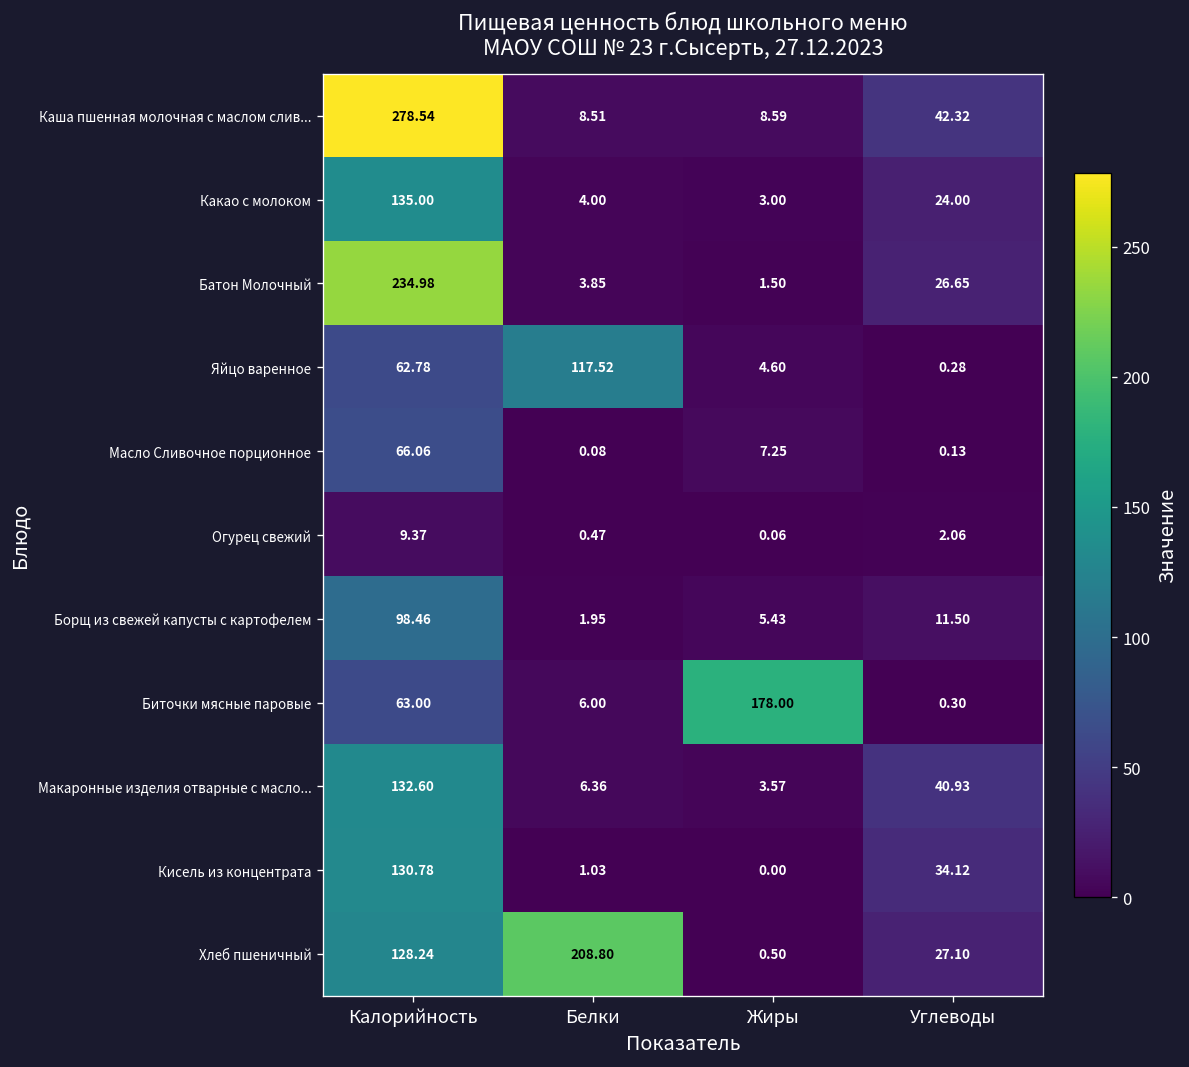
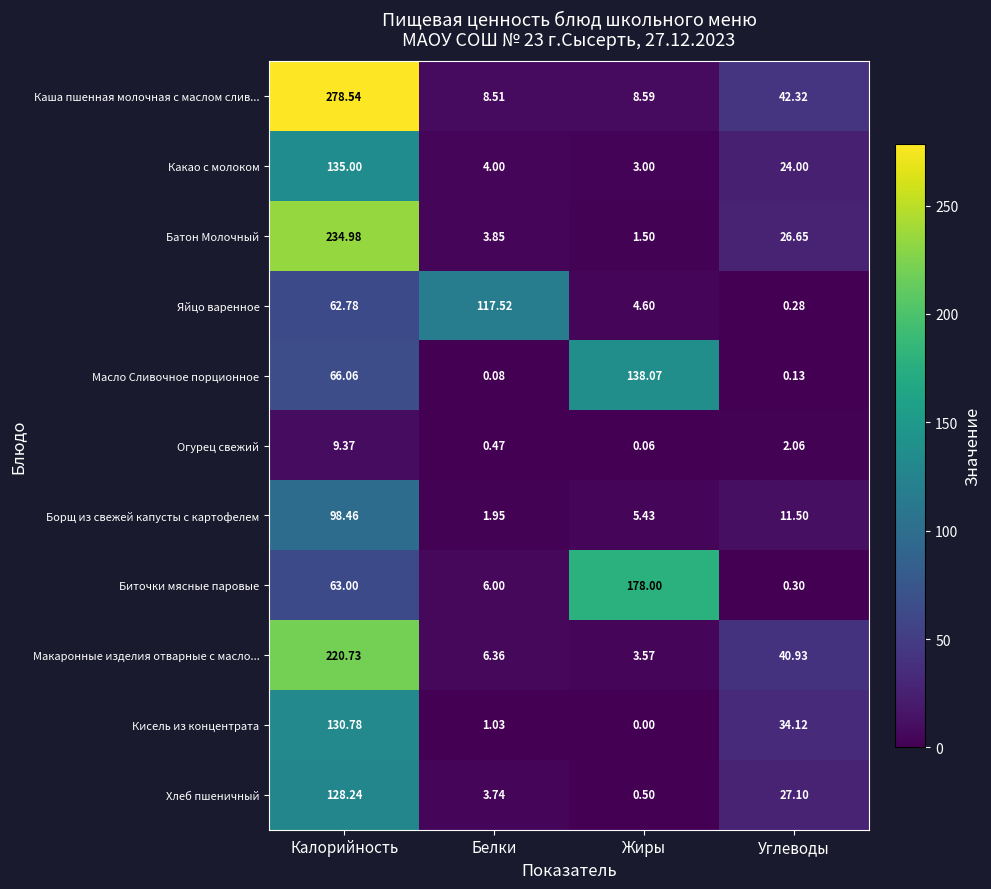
  {
    "Каша пшенная молочная с маслом слив...": {
      "Калорийность": 278.54,
      "Белки": 8.51,
      "Жиры": 8.59,
      "Углеводы": 42.32
    },
    "Какао с молоком": {
      "Калорийность": 135.00,
      "Белки": 4.00,
      "Жиры": 3.00,
      "Углеводы": 24.00
    },
    "Батон Молочный": {
      "Калорийность": 234.98,
      "Белки": 3.85,
      "Жиры": 1.50,
      "Углеводы": 26.65
    },
    "Яйцо варенное": {
      "Калорийность": 62.78,
      "Белки": 117.52,
      "Жиры": 4.60,
      "Углеводы": 0.28
    },
    "Масло Сливочное порционное": {
      "Калорийность": 66.06,
      "Белки": 0.08,
-     "Жиры": 7.25,
+     "Жиры": 138.07,
      "Углеводы": 0.13
    },
    "Огурец свежий": {
      "Калорийность": 9.37,
      "Белки": 0.47,
      "Жиры": 0.06,
      "Углеводы": 2.06
    },
    "Борщ из свежей капусты с картофелем": {
      "Калорийность": 98.46,
      "Белки": 1.95,
      "Жиры": 5.43,
      "Углеводы": 11.50
    },
    "Биточки мясные паровые": {
      "Калорийность": 63.00,
      "Белки": 6.00,
      "Жиры": 178.00,
      "Углеводы": 0.30
    },
    "Макаронные изделия отварные с масло...": {
-     "Калорийность": 132.60,
+     "Калорийность": 220.73,
      "Белки": 6.36,
      "Жиры": 3.57,
      "Углеводы": 40.93
    },
    "Кисель из концентрата": {
      "Калорийность": 130.78,
      "Белки": 1.03,
      "Жиры": 0.00,
      "Углеводы": 34.12
    },
    "Хлеб пшеничный": {
      "Калорийность": 128.24,
-     "Белки": 208.80,
+     "Белки": 3.74,
      "Жиры": 0.50,
      "Углеводы": 27.10
    }
  }
